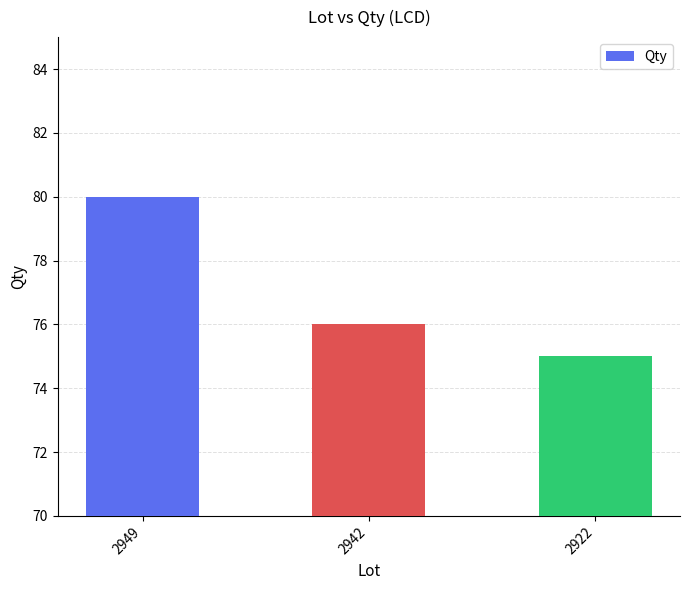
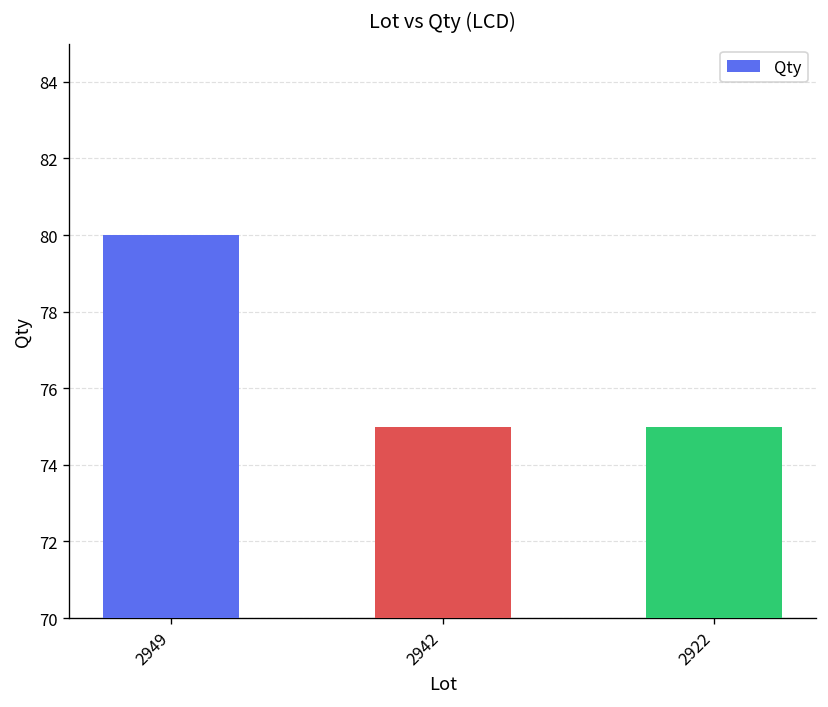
  {
    "2949": 80,
-   "2942": 76,
+   "2942": 75,
    "2922": 75
  }
